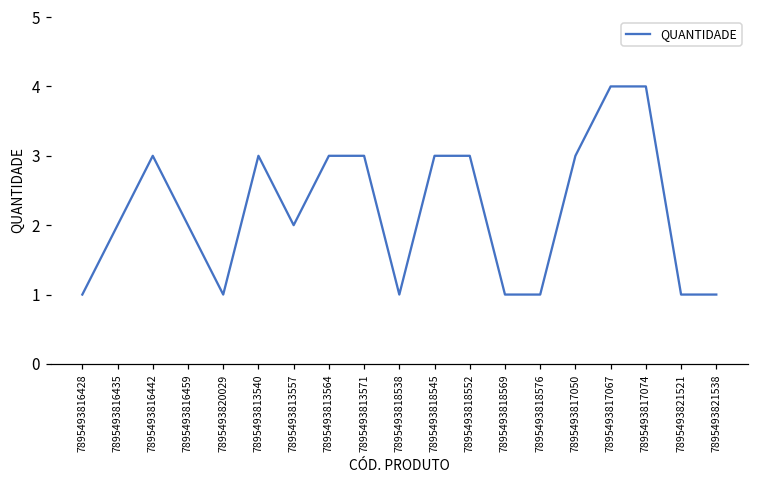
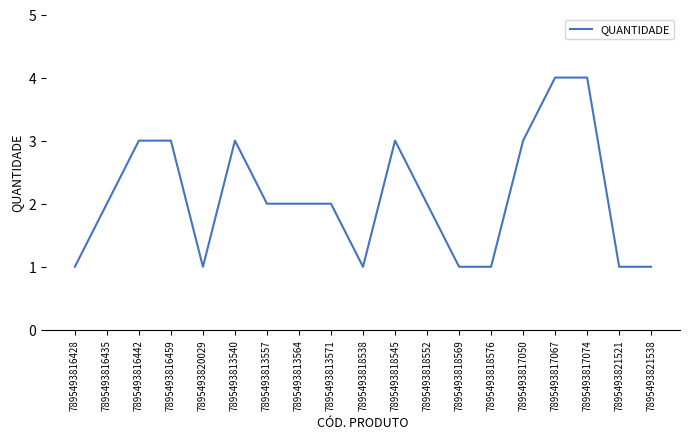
  {
    "7895493816428": 1,
    "7895493816435": 2,
    "7895493816442": 3,
-   "7895493816459": 2,
+   "7895493816459": 3,
    "7895493820029": 1,
    "7895493813540": 3,
    "7895493813557": 2,
-   "7895493813564": 3,
-   "7895493813571": 3,
+   "7895493813564": 2,
+   "7895493813571": 2,
    "7895493818538": 1,
    "7895493818545": 3,
-   "7895493818552": 3,
+   "7895493818552": 2,
    "7895493818569": 1,
    "7895493818576": 1,
    "7895493817050": 3,
    "7895493817067": 4,
    "7895493817074": 4,
    "7895493821521": 1,
    "7895493821538": 1
  }
